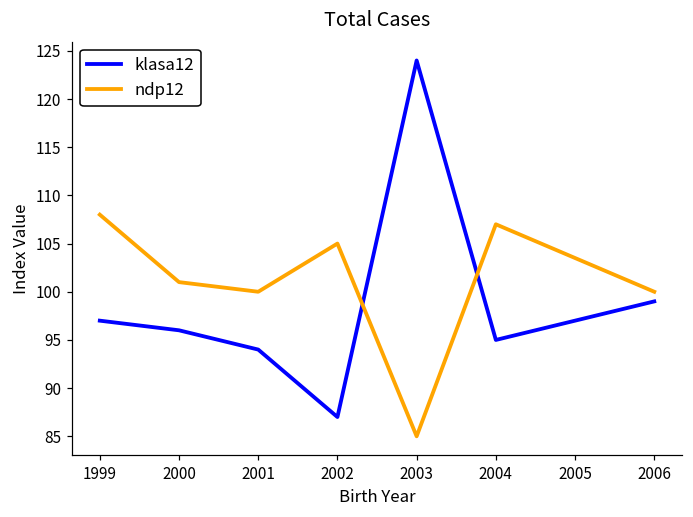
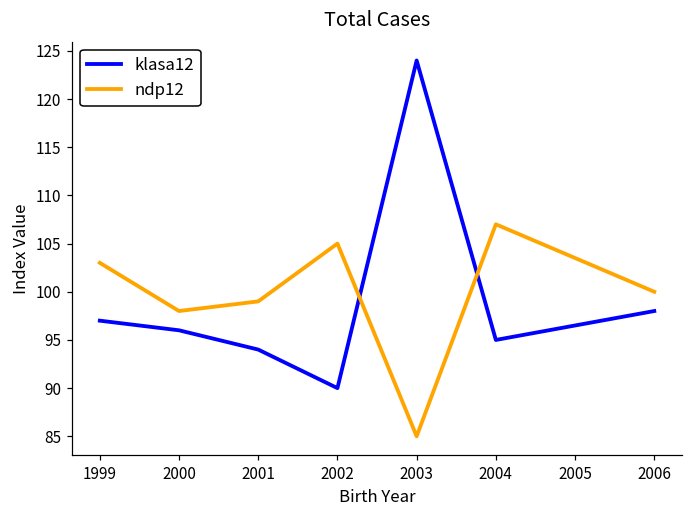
  {
    "klasa12": {
      "1999": 97,
      "2000": 96,
      "2001": 94,
-     "2002": 87,
+     "2002": 90,
      "2003": 124,
      "2004": 95,
-     "2006": 99
+     "2006": 98
    },
    "ndp12": {
-     "1999": 108,
-     "2000": 101,
-     "2001": 100,
+     "1999": 103,
+     "2000": 98,
+     "2001": 99,
      "2002": 105,
      "2003": 85,
      "2004": 107,
      "2006": 100
    }
  }
